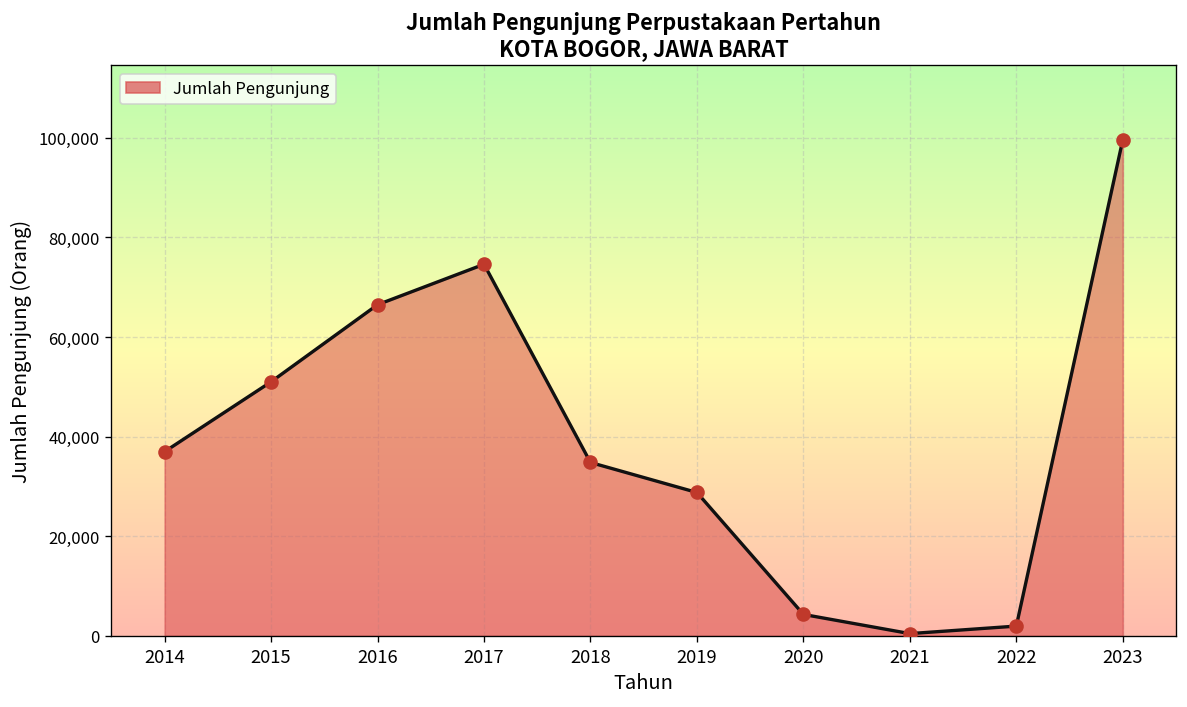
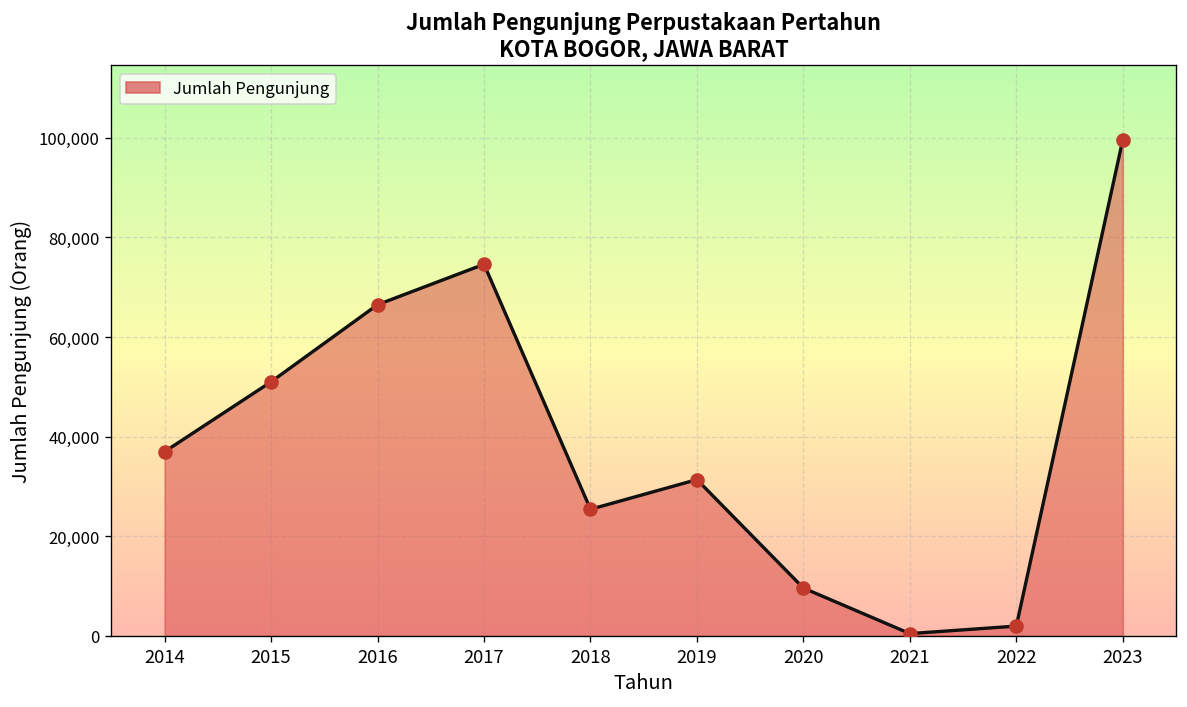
  {
    "2014": "37,000",
    "2015": "51,000",
    "2016": "67,000",
    "2017": "75,000",
-   "2018": "35,000",
-   "2019": "29,000",
-   "2020": "4,000",
+   "2018": "25,000",
+   "2019": "31,000",
+   "2020": "10,000",
    "2021": "0",
    "2022": "2,000",
    "2023": "100,000"
  }
